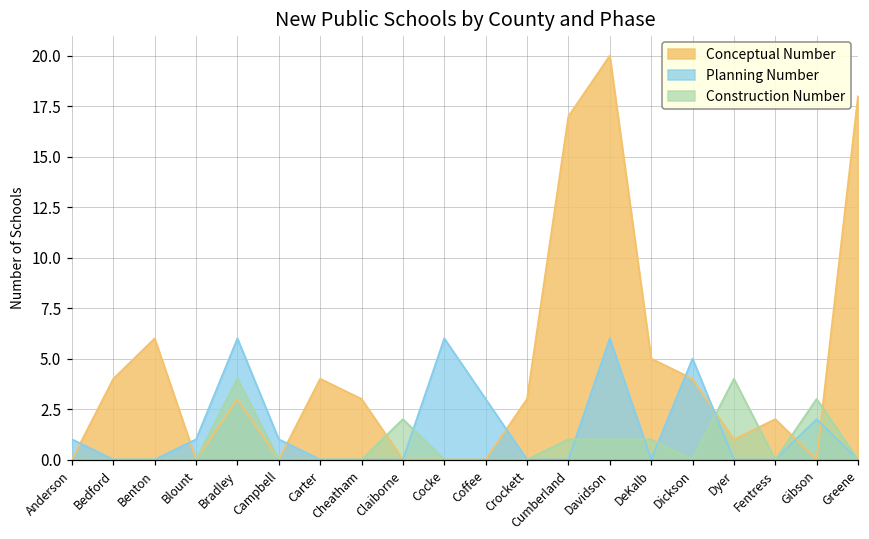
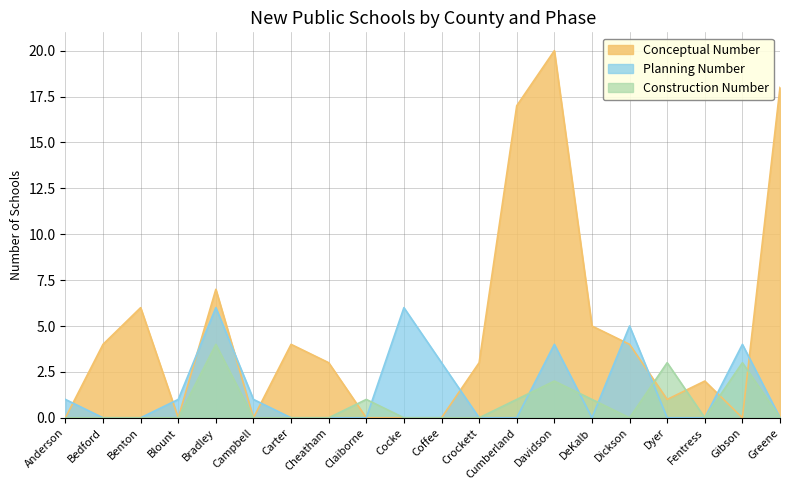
  {
    "Conceptual Number": {
      "Bedford": 4,
      "Benton": 6,
-     "Bradley": 3,
+     "Bradley": 7,
      "Carter": 4,
      "Cheatham": 3,
      "Crockett": 3,
      "Cumberland": 17,
      "Davidson": 20,
      "DeKalb": 5,
      "Dickson": 4,
      "Dyer": 1,
      "Fentress": 2,
      "Gibson": 0,
      "Greene": 18
    },
    "Planning Number": {
      "Anderson": 1,
      "Blount": 1,
      "Bradley": 6,
      "Campbell": 1,
      "Cocke": 6,
      "Coffee": 3,
      "Cumberland": 0,
-     "Davidson": 6,
+     "Davidson": 4,
      "DeKalb": 0,
      "Dickson": 5,
      "Dyer": 0,
-     "Gibson": 2
+     "Gibson": 4
    },
    "Construction Number": {
      "Bradley": 4,
-     "Claiborne": 2,
+     "Claiborne": 1,
      "Cumberland": 1,
-     "Davidson": 1,
+     "Davidson": 2,
      "DeKalb": 1,
      "Dickson": 0,
-     "Dyer": 4,
+     "Dyer": 3,
      "Gibson": 3
    }
  }
